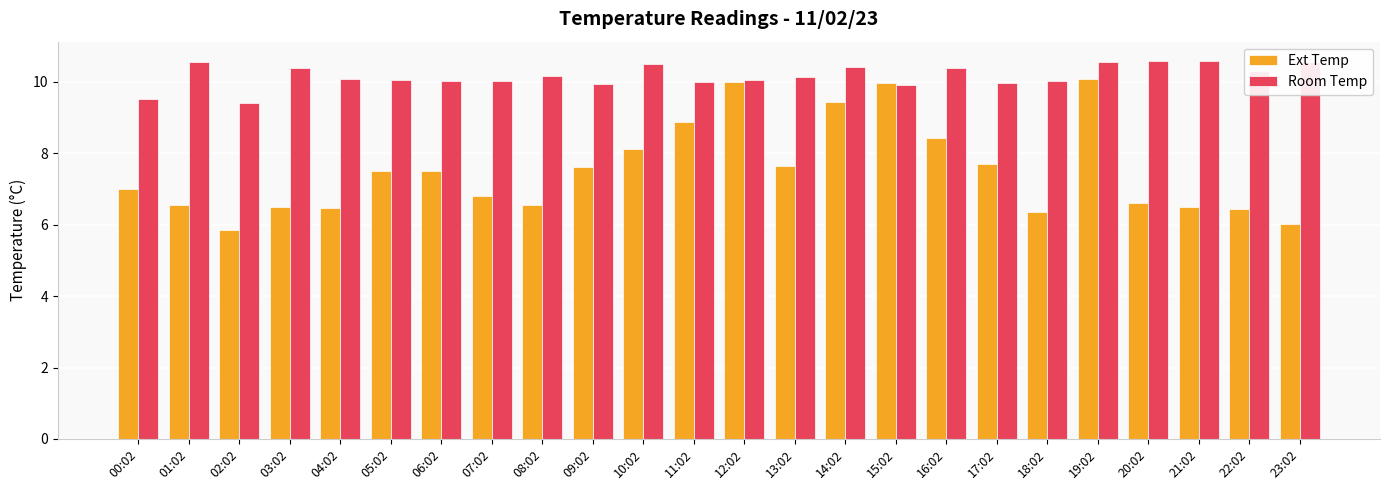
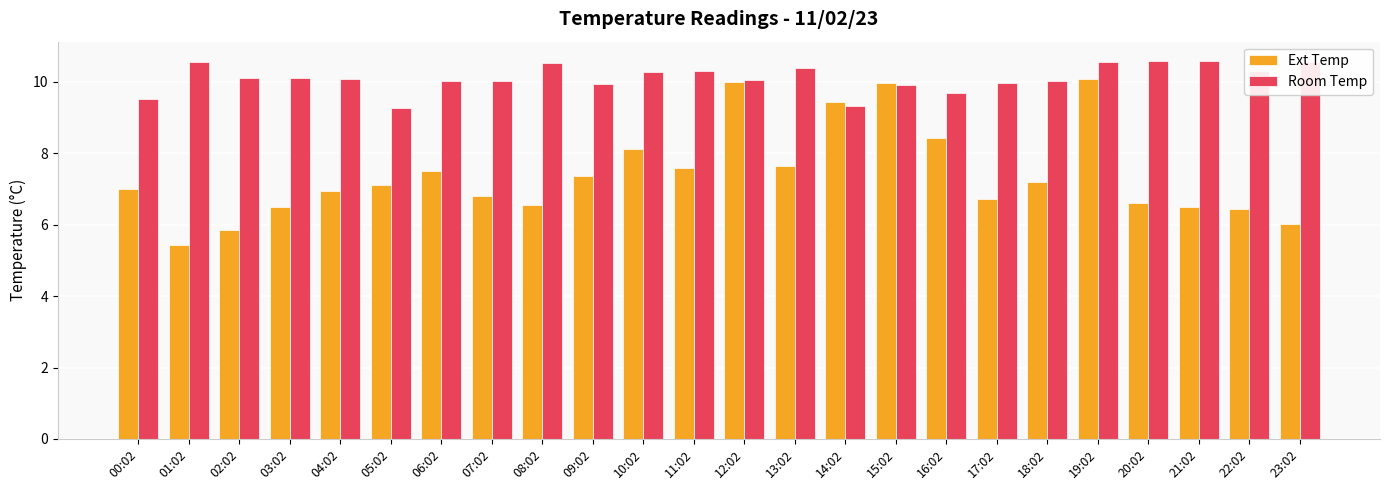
  {
    "Ext Temp": {
      "00:02": 7.0,
-     "01:02": 6.6,
+     "01:02": 5.4,
      "02:02": 5.9,
      "03:02": 6.5,
-     "04:02": 6.5,
-     "05:02": 7.5,
+     "04:02": 6.9,
+     "05:02": 7.1,
      "06:02": 7.5,
      "07:02": 6.8,
      "08:02": 6.6,
-     "09:02": 7.6,
+     "09:02": 7.4,
      "10:02": 8.1,
-     "11:02": 8.9,
+     "11:02": 7.6,
      "12:02": 10.0,
      "13:02": 7.6,
      "14:02": 9.4,
      "15:02": 10.0,
      "16:02": 8.4,
-     "17:02": 7.7,
-     "18:02": 6.4,
+     "17:02": 6.7,
+     "18:02": 7.2,
      "19:02": 10.1,
      "20:02": 6.6,
      "21:02": 6.5,
      "22:02": 6.4,
      "23:02": 6.0
    },
    "Room Temp": {
      "00:02": 9.5,
      "01:02": 10.6,
-     "02:02": 9.4,
-     "03:02": 10.4,
+     "02:02": 10.1,
+     "03:02": 10.1,
      "04:02": 10.1,
-     "05:02": 10.1,
+     "05:02": 9.3,
      "06:02": 10.0,
      "07:02": 10.0,
-     "08:02": 10.2,
+     "08:02": 10.5,
      "09:02": 10.0,
-     "10:02": 10.5,
-     "11:02": 10.0,
+     "10:02": 10.3,
+     "11:02": 10.3,
      "12:02": 10.1,
-     "13:02": 10.2,
-     "14:02": 10.4,
+     "13:02": 10.4,
+     "14:02": 9.3,
      "15:02": 9.9,
-     "16:02": 10.4,
+     "16:02": 9.7,
      "17:02": 10.0,
      "18:02": 10.0,
      "19:02": 10.6,
      "20:02": 10.6,
      "21:02": 10.6
    }
  }
